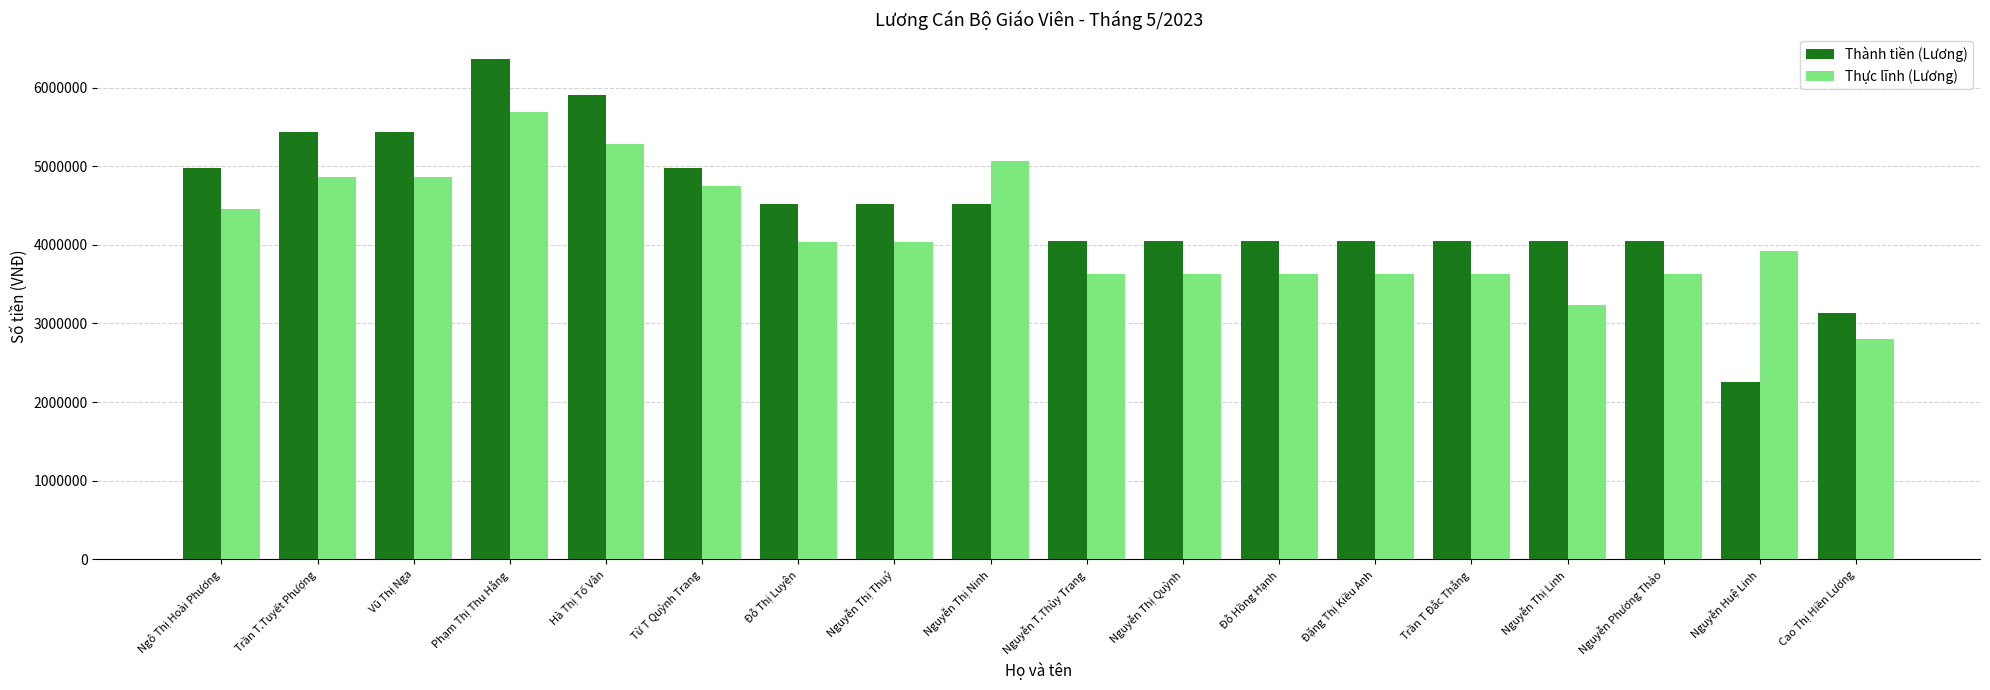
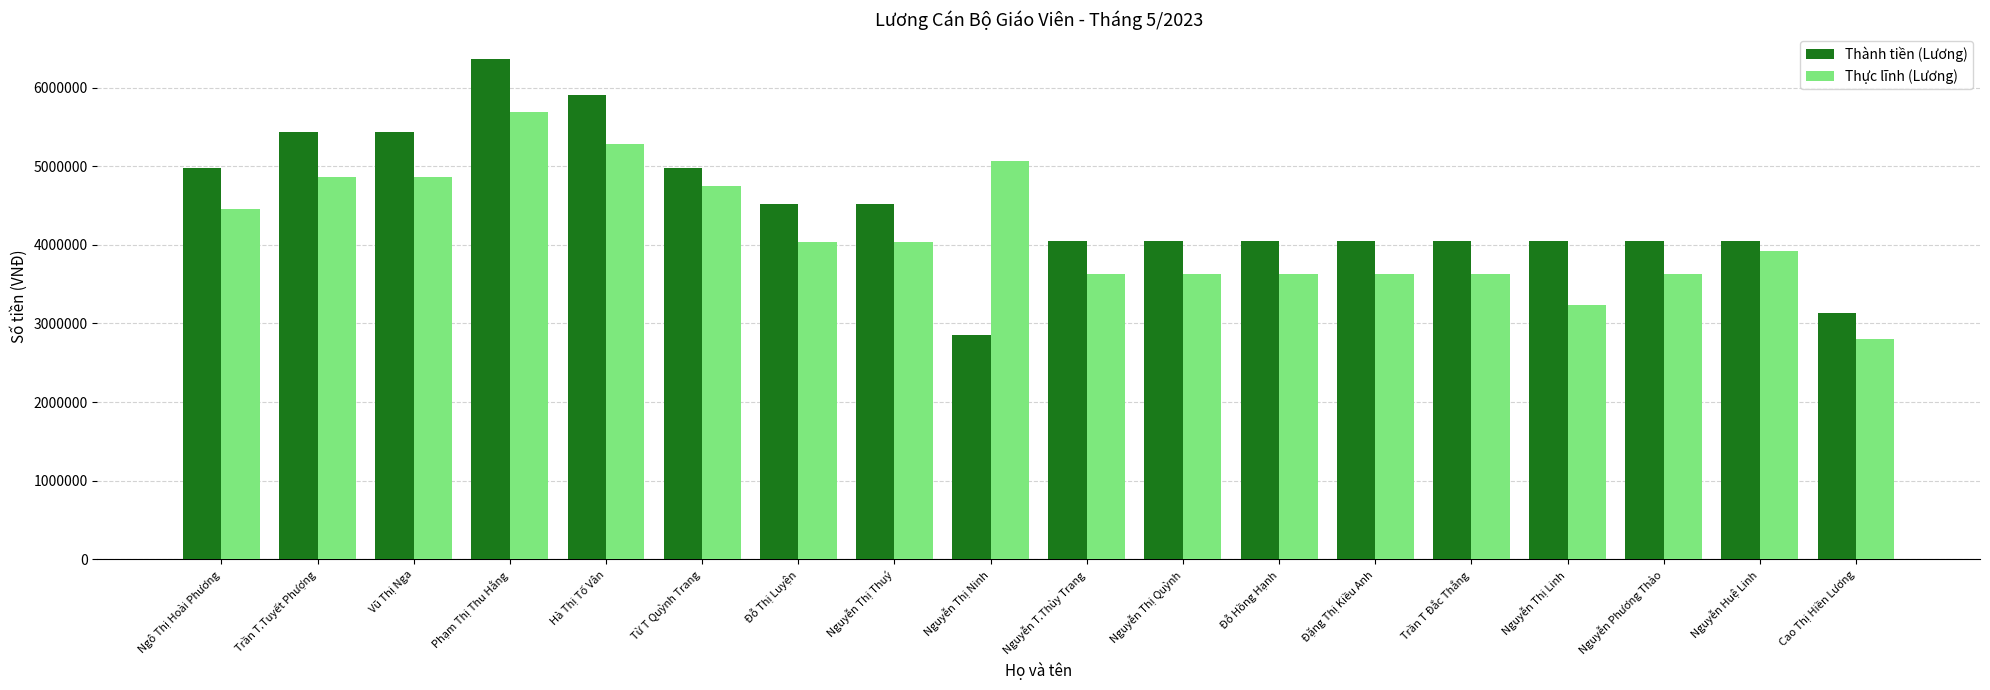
  {
    "Thành tiền (Lương)": {
      "Ngô Thị Hoài Phương": 5000000,
      "Trần T.Tuyết Phượng": 5400000,
      "Vũ Thị Nga": 5400000,
      "Phạm Thị Thu Hằng": 6400000,
      "Hà Thị Tố Vân": 5900000,
      "Từ T Quỳnh Trang": 5000000,
      "Đỗ Thị Luyện": 4500000,
      "Nguyễn Thị Thuý": 4500000,
-     "Nguyễn Thị Ninh": 4500000,
+     "Nguyễn Thị Ninh": 2900000,
      "Nguyễn T.Thùy Trang": 4100000,
      "Nguyễn Thị Quỳnh": 4100000,
      "Đỗ Hồng Hạnh": 4100000,
      "Đặng Thị Kiều Anh": 4100000,
      "Trần T Đắc Thắng": 4100000,
      "Nguyễn Thị Linh": 4100000,
      "Nguyễn Phương Thảo": 4100000,
-     "Nguyễn Huệ Linh": 2200000,
+     "Nguyễn Huệ Linh": 4100000,
      "Cao Thị Hiền Lương": 3100000
    },
    "Thực lĩnh (Lương)": {
      "Ngô Thị Hoài Phương": 4500000,
      "Trần T.Tuyết Phượng": 4900000,
      "Vũ Thị Nga": 4900000,
      "Phạm Thị Thu Hằng": 5700000,
      "Hà Thị Tố Vân": 5300000,
      "Từ T Quỳnh Trang": 4700000,
      "Đỗ Thị Luyện": 4000000,
      "Nguyễn Thị Thuý": 4000000,
      "Nguyễn Thị Ninh": 5100000,
      "Nguyễn T.Thùy Trang": 3600000,
      "Nguyễn Thị Quỳnh": 3600000,
      "Đỗ Hồng Hạnh": 3600000,
      "Đặng Thị Kiều Anh": 3600000,
      "Trần T Đắc Thắng": 3600000,
      "Nguyễn Thị Linh": 3200000,
      "Nguyễn Phương Thảo": 3600000,
      "Nguyễn Huệ Linh": 3900000,
      "Cao Thị Hiền Lương": 2800000
    }
  }
